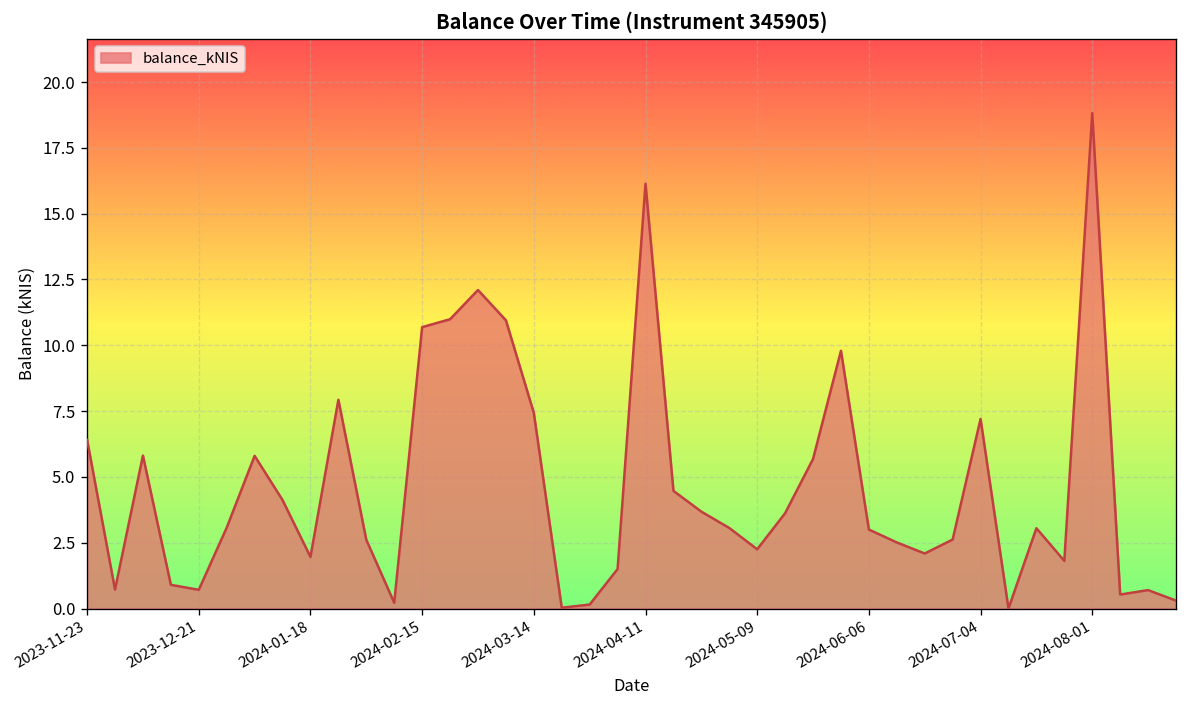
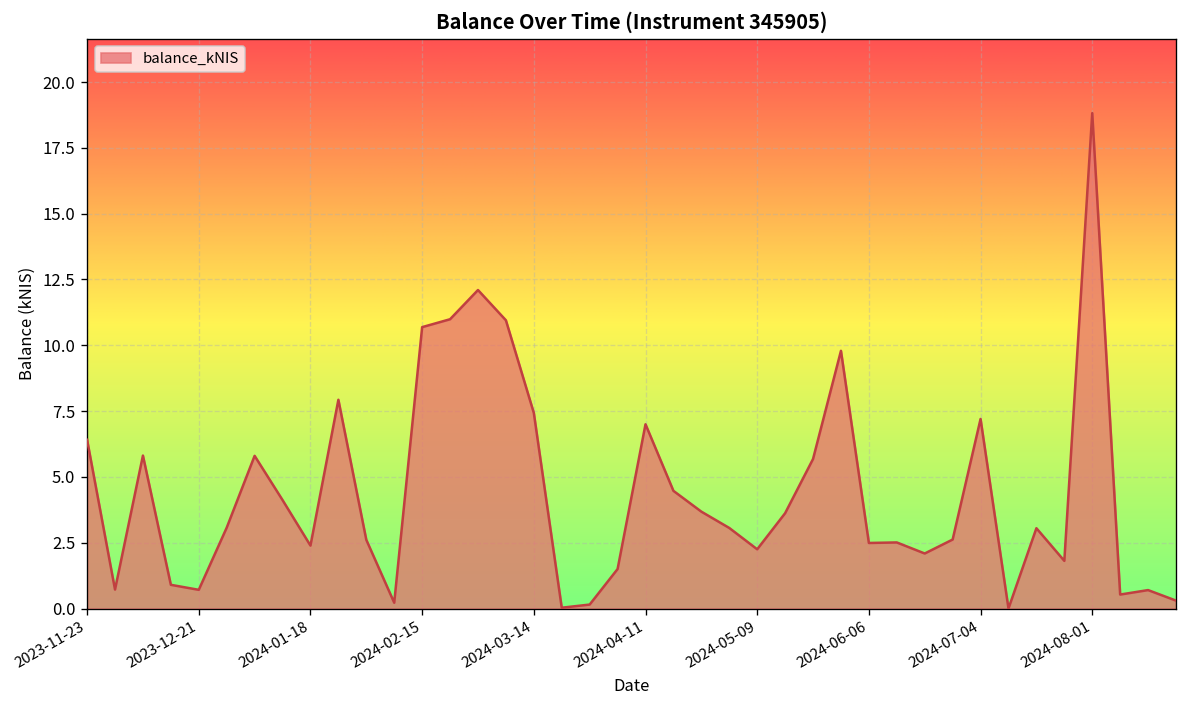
  {
    "2023-11-23": 6.4,
    "2023-12-21": 0.7,
-   "2024-01-18": 2.0,
+   "2024-01-18": 2.4,
    "2024-02-15": 10.7,
    "2024-03-14": 7.4,
-   "2024-04-11": 16.1,
+   "2024-04-11": 7.0,
    "2024-05-09": 2.3,
-   "2024-06-06": 3.0,
+   "2024-06-06": 2.5,
    "2024-07-04": 7.2,
    "2024-08-01": 18.8
  }
